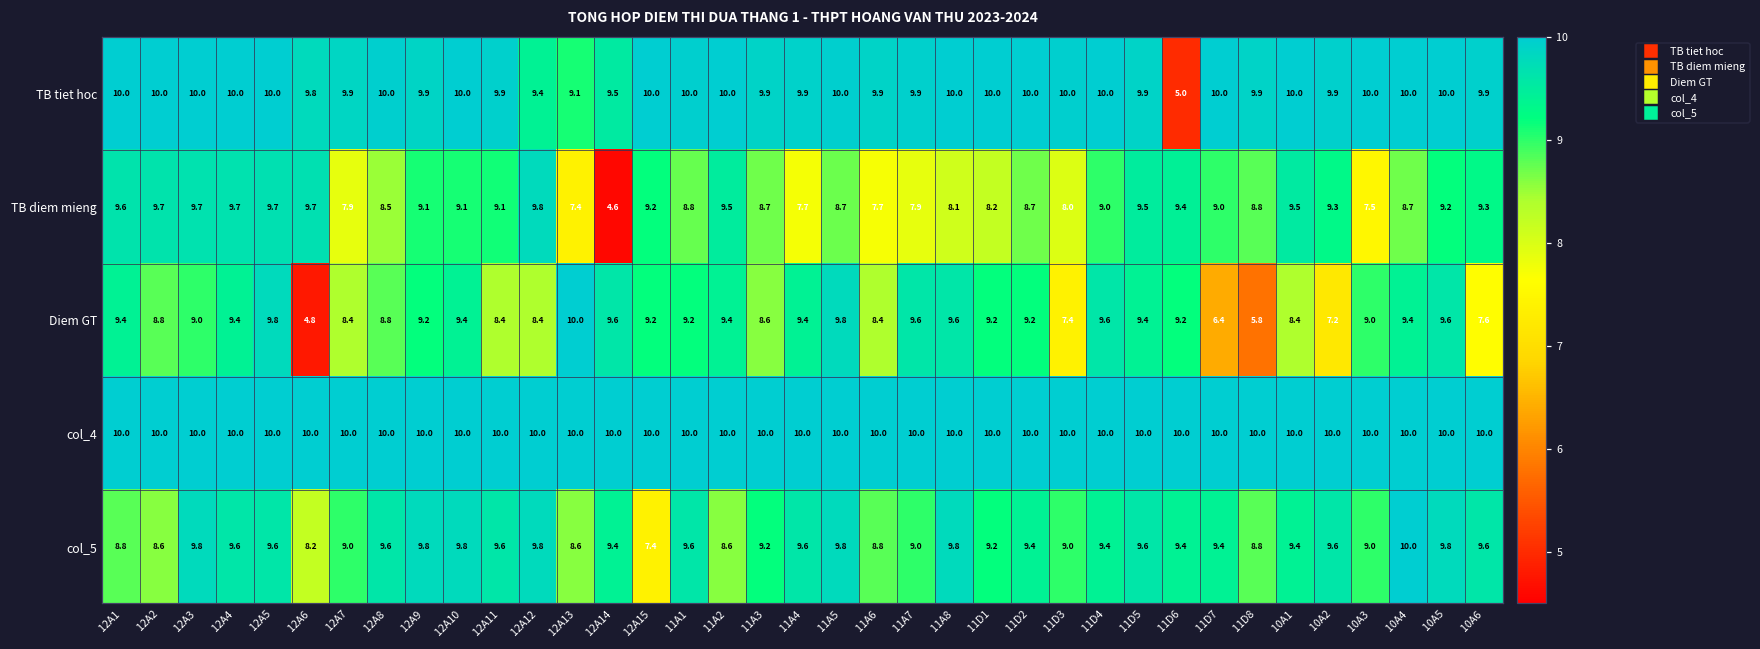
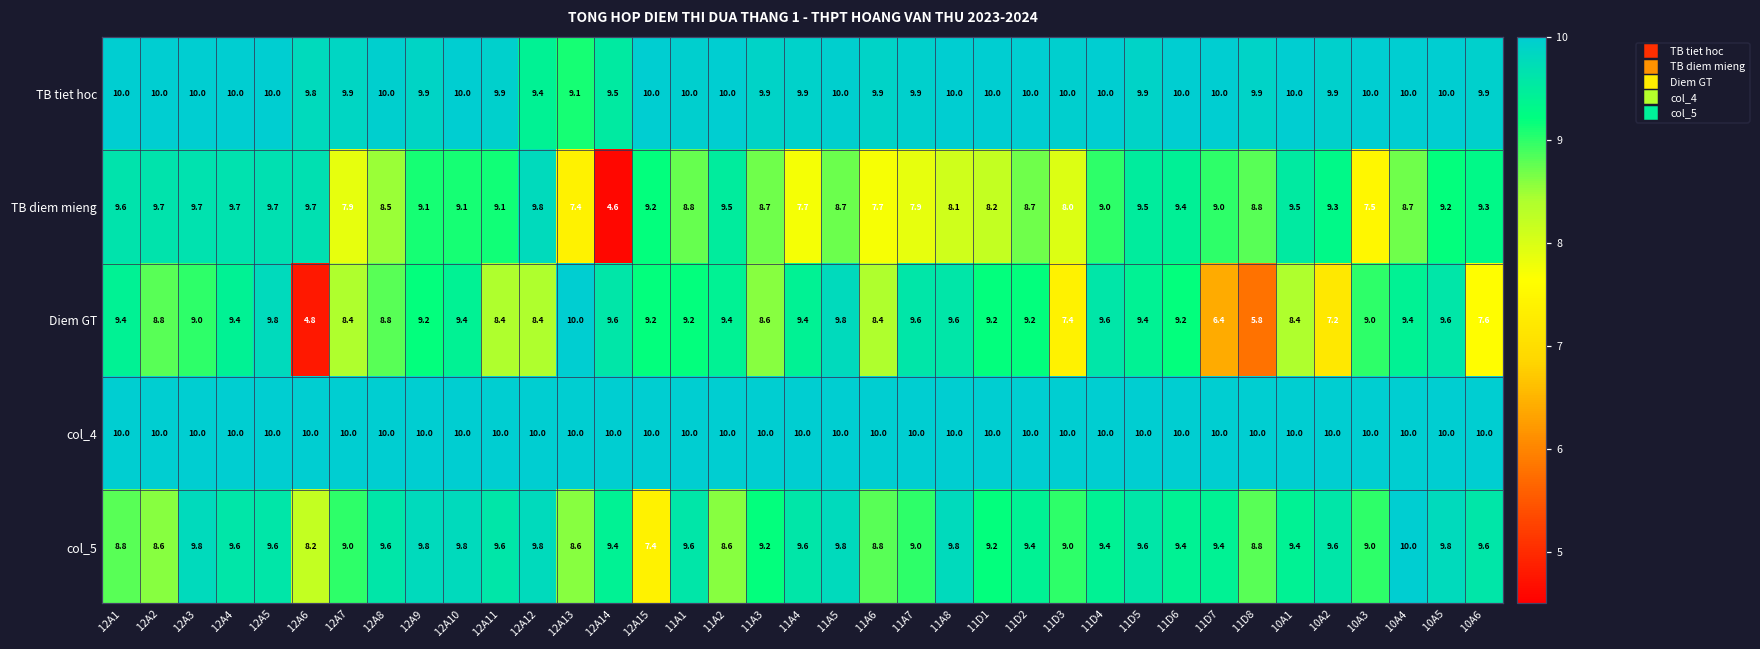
  {
    "TB tiet hoc": {
      "12A1": 10.0,
      "12A2": 10.0,
      "12A3": 10.0,
      "12A4": 10.0,
      "12A5": 10.0,
      "12A6": 9.8,
      "12A7": 9.9,
      "12A8": 10.0,
      "12A9": 9.9,
      "12A10": 10.0,
      "12A11": 9.9,
      "12A12": 9.4,
      "12A13": 9.1,
      "12A14": 9.5,
      "12A15": 10.0,
      "11A1": 10.0,
      "11A2": 10.0,
      "11A3": 9.9,
      "11A4": 9.9,
      "11A5": 10.0,
      "11A6": 9.9,
      "11A7": 9.9,
      "11A8": 10.0,
      "11D1": 10.0,
      "11D2": 10.0,
      "11D3": 10.0,
      "11D4": 10.0,
      "11D5": 9.9,
-     "11D6": 5.0,
+     "11D6": 10.0,
      "11D7": 10.0,
      "11D8": 9.9,
      "10A1": 10.0,
      "10A2": 9.9,
      "10A3": 10.0,
      "10A4": 10.0,
      "10A5": 10.0,
      "10A6": 9.9
    },
    "TB diem mieng": {
      "12A1": 9.6,
      "12A2": 9.7,
      "12A3": 9.7,
      "12A4": 9.7,
      "12A5": 9.7,
      "12A6": 9.7,
      "12A7": 7.9,
      "12A8": 8.5,
      "12A9": 9.1,
      "12A10": 9.1,
      "12A11": 9.1,
      "12A12": 9.8,
      "12A13": 7.4,
      "12A14": 4.6,
      "12A15": 9.2,
      "11A1": 8.8,
      "11A2": 9.5,
      "11A3": 8.7,
      "11A4": 7.7,
      "11A5": 8.7,
      "11A6": 7.7,
      "11A7": 7.9,
      "11A8": 8.1,
      "11D1": 8.2,
      "11D2": 8.7,
      "11D3": 8.0,
      "11D4": 9.0,
      "11D5": 9.5,
      "11D6": 9.4,
      "11D7": 9.0,
      "11D8": 8.8,
      "10A1": 9.5,
      "10A2": 9.3,
      "10A3": 7.5,
      "10A4": 8.7,
      "10A5": 9.2,
      "10A6": 9.3
    },
    "Diem GT": {
      "12A1": 9.4,
      "12A2": 8.8,
      "12A3": 9.0,
      "12A4": 9.4,
      "12A5": 9.8,
      "12A6": 4.8,
      "12A7": 8.4,
      "12A8": 8.8,
      "12A9": 9.2,
      "12A10": 9.4,
      "12A11": 8.4,
      "12A12": 8.4,
      "12A13": 10.0,
      "12A14": 9.6,
      "12A15": 9.2,
      "11A1": 9.2,
      "11A2": 9.4,
      "11A3": 8.6,
      "11A4": 9.4,
      "11A5": 9.8,
      "11A6": 8.4,
      "11A7": 9.6,
      "11A8": 9.6,
      "11D1": 9.2,
      "11D2": 9.2,
      "11D3": 7.4,
      "11D4": 9.6,
      "11D5": 9.4,
      "11D6": 9.2,
      "11D7": 6.4,
      "11D8": 5.8,
      "10A1": 8.4,
      "10A2": 7.2,
      "10A3": 9.0,
      "10A4": 9.4,
      "10A5": 9.6,
      "10A6": 7.6
    },
    "col_4": {
      "12A1": 10.0,
      "12A2": 10.0,
      "12A3": 10.0,
      "12A4": 10.0,
      "12A5": 10.0,
      "12A6": 10.0,
      "12A7": 10.0,
      "12A8": 10.0,
      "12A9": 10.0,
      "12A10": 10.0,
      "12A11": 10.0,
      "12A12": 10.0,
      "12A13": 10.0,
      "12A14": 10.0,
      "12A15": 10.0,
      "11A1": 10.0,
      "11A2": 10.0,
      "11A3": 10.0,
      "11A4": 10.0,
      "11A5": 10.0,
      "11A6": 10.0,
      "11A7": 10.0,
      "11A8": 10.0,
      "11D1": 10.0,
      "11D2": 10.0,
      "11D3": 10.0,
      "11D4": 10.0,
      "11D5": 10.0,
      "11D6": 10.0,
      "11D7": 10.0,
      "11D8": 10.0,
      "10A1": 10.0,
      "10A2": 10.0,
      "10A3": 10.0,
      "10A4": 10.0,
      "10A5": 10.0,
      "10A6": 10.0
    },
    "col_5": {
      "12A1": 8.8,
      "12A2": 8.6,
      "12A3": 9.8,
      "12A4": 9.6,
      "12A5": 9.6,
      "12A6": 8.2,
      "12A7": 9.0,
      "12A8": 9.6,
      "12A9": 9.8,
      "12A10": 9.8,
      "12A11": 9.6,
      "12A12": 9.8,
      "12A13": 8.6,
      "12A14": 9.4,
      "12A15": 7.4,
      "11A1": 9.6,
      "11A2": 8.6,
      "11A3": 9.2,
      "11A4": 9.6,
      "11A5": 9.8,
      "11A6": 8.8,
      "11A7": 9.0,
      "11A8": 9.8,
      "11D1": 9.2,
      "11D2": 9.4,
      "11D3": 9.0,
      "11D4": 9.4,
      "11D5": 9.6,
      "11D6": 9.4,
      "11D7": 9.4,
      "11D8": 8.8,
      "10A1": 9.4,
      "10A2": 9.6,
      "10A3": 9.0,
      "10A4": 10.0,
      "10A5": 9.8,
      "10A6": 9.6
    }
  }
